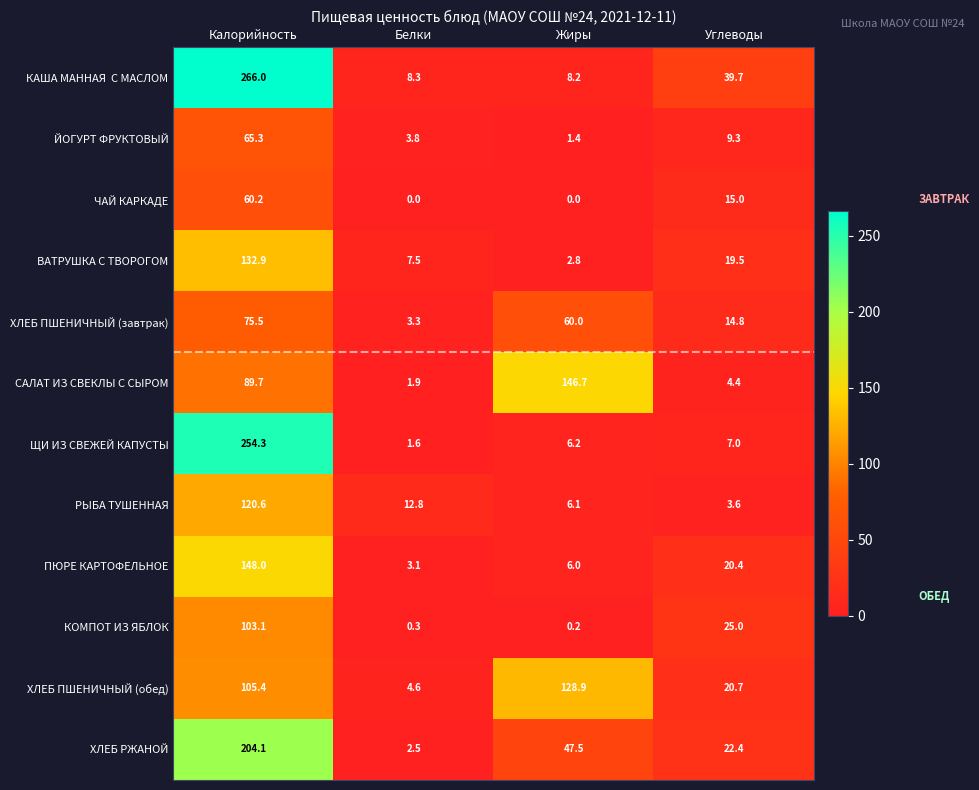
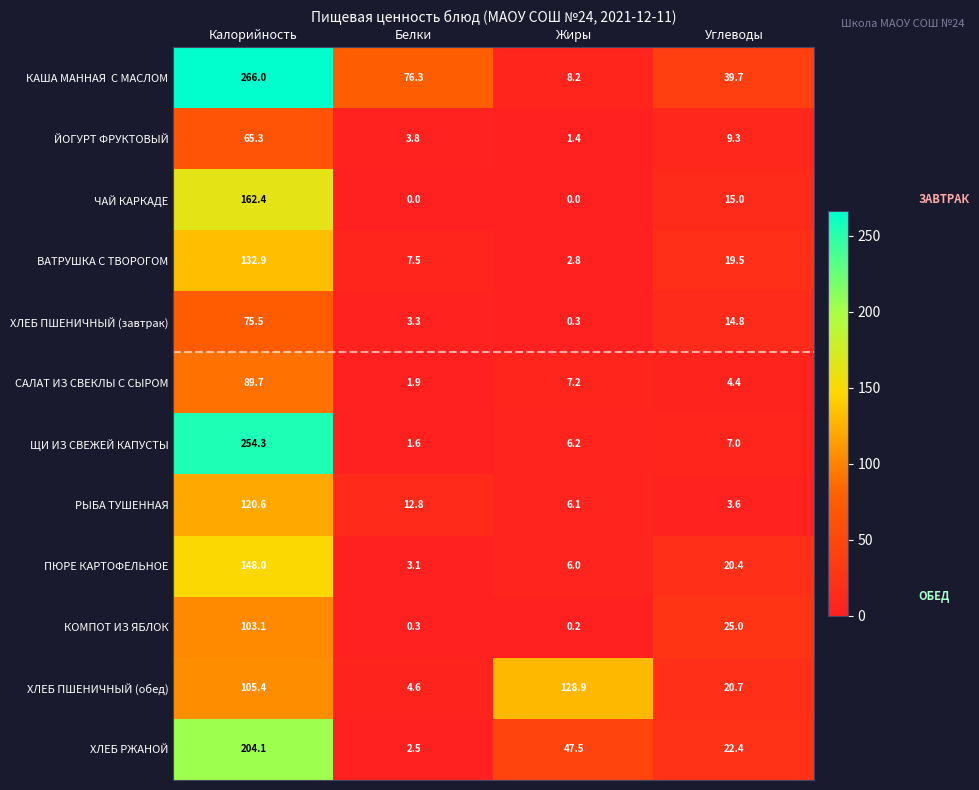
  {
    "КАША МАННАЯ С МАСЛОМ": {
      "Калорийность": 266.0,
-     "Белки": 8.3,
+     "Белки": 76.3,
      "Жиры": 8.2,
      "Углеводы": 39.7
    },
    "ЙОГУРТ ФРУКТОВЫЙ": {
      "Калорийность": 65.3,
      "Белки": 3.8,
      "Жиры": 1.4,
      "Углеводы": 9.3
    },
    "ЧАЙ КАРКАДЕ": {
-     "Калорийность": 60.2,
+     "Калорийность": 162.4,
      "Белки": 0.0,
      "Жиры": 0.0,
      "Углеводы": 15.0
    },
    "ВАТРУШКА С ТВОРОГОМ": {
      "Калорийность": 132.9,
      "Белки": 7.5,
      "Жиры": 2.8,
      "Углеводы": 19.5
    },
    "ХЛЕБ ПШЕНИЧНЫЙ (завтрак)": {
      "Калорийность": 75.5,
      "Белки": 3.3,
-     "Жиры": 60.0,
+     "Жиры": 0.3,
      "Углеводы": 14.8
    },
    "САЛАТ ИЗ СВЕКЛЫ С СЫРОМ": {
      "Калорийность": 89.7,
      "Белки": 1.9,
-     "Жиры": 146.7,
+     "Жиры": 7.2,
      "Углеводы": 4.4
    },
    "ЩИ ИЗ СВЕЖЕЙ КАПУСТЫ": {
      "Калорийность": 254.3,
      "Белки": 1.6,
      "Жиры": 6.2,
      "Углеводы": 7.0
    },
    "РЫБА ТУШЕННАЯ": {
      "Калорийность": 120.6,
      "Белки": 12.8,
      "Жиры": 6.1,
      "Углеводы": 3.6
    },
    "ПЮРЕ КАРТОФЕЛЬНОЕ": {
      "Калорийность": 148.0,
      "Белки": 3.1,
      "Жиры": 6.0,
      "Углеводы": 20.4
    },
    "КОМПОТ ИЗ ЯБЛОК": {
      "Калорийность": 103.1,
      "Белки": 0.3,
      "Жиры": 0.2,
      "Углеводы": 25.0
    },
    "ХЛЕБ ПШЕНИЧНЫЙ (обед)": {
      "Калорийность": 105.4,
      "Белки": 4.6,
      "Жиры": 128.9,
      "Углеводы": 20.7
    },
    "ХЛЕБ РЖАНОЙ": {
      "Калорийность": 204.1,
      "Белки": 2.5,
      "Жиры": 47.5,
      "Углеводы": 22.4
    }
  }
